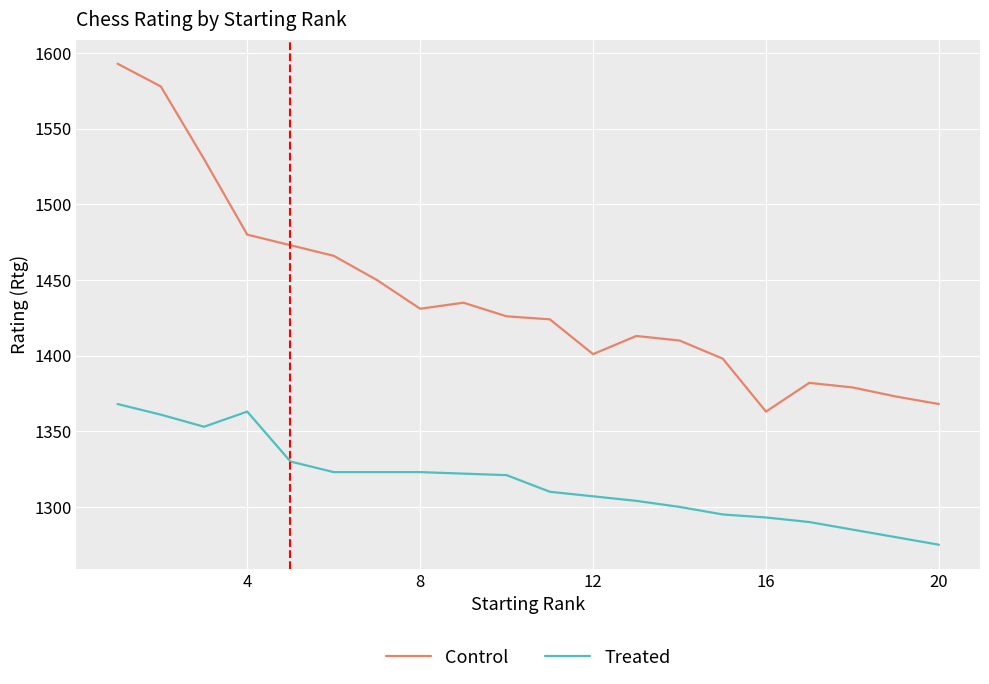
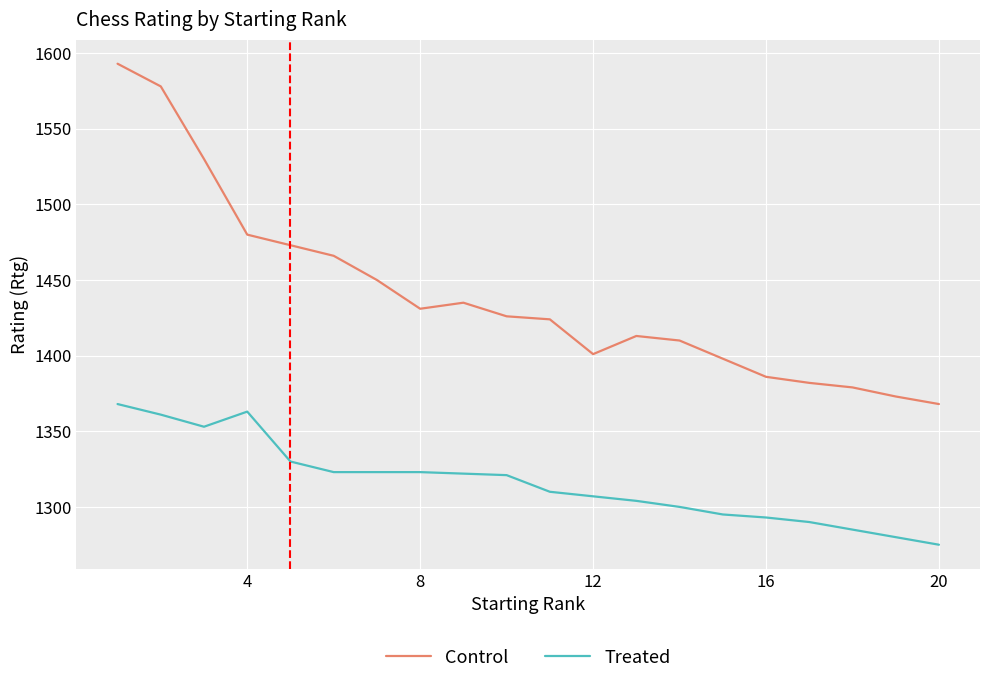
  {
    "Control": {
      "4": 1480,
      "8": 1431,
      "12": 1401,
-     "16": 1363,
+     "16": 1386,
      "20": 1368
    },
    "Treated": {
      "4": 1363,
      "8": 1323,
      "12": 1307,
      "16": 1293,
      "20": 1275
    }
  }
